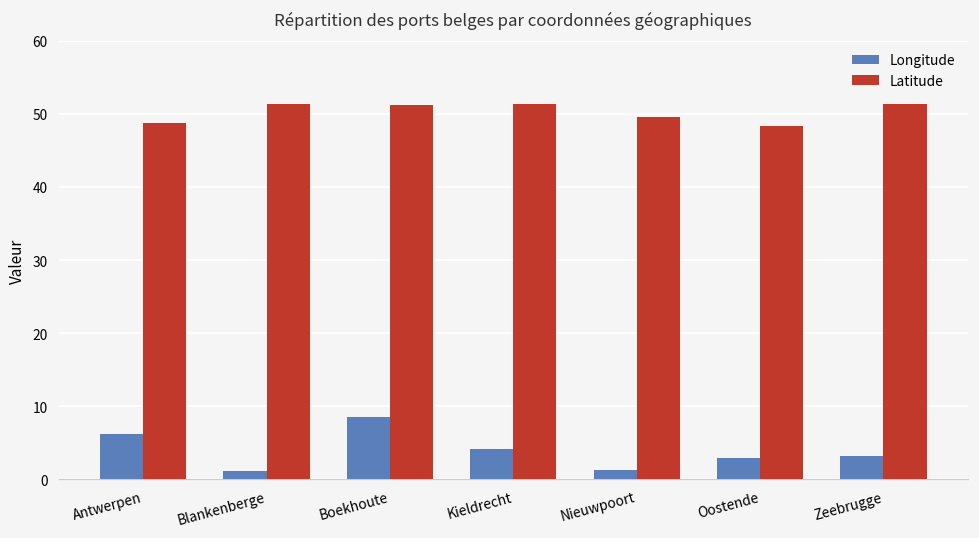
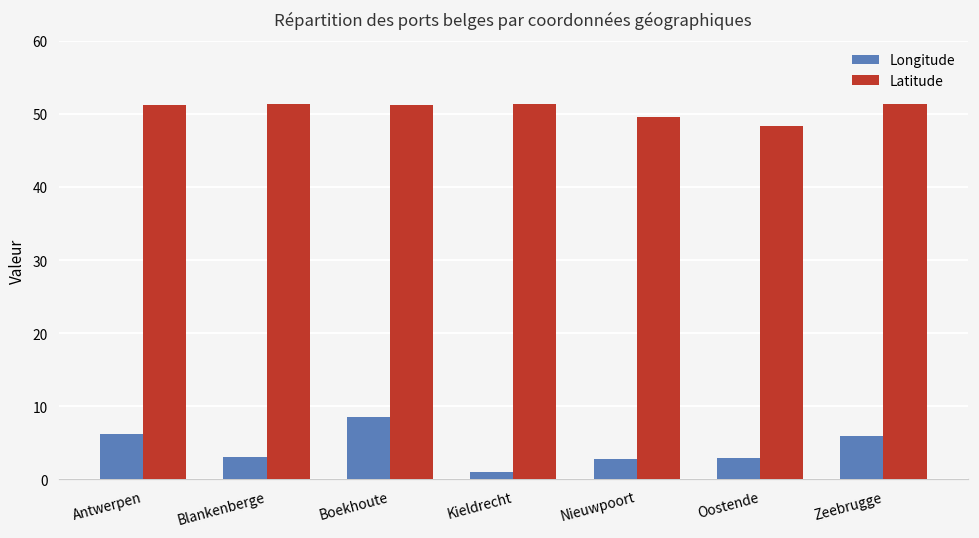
  {
    "Longitude": {
      "Antwerpen": 6,
-     "Blankenberge": 1,
+     "Blankenberge": 3,
      "Boekhoute": 9,
-     "Kieldrecht": 4,
-     "Nieuwpoort": 1,
+     "Kieldrecht": 1,
+     "Nieuwpoort": 3,
      "Oostende": 3,
-     "Zeebrugge": 3
+     "Zeebrugge": 6
    },
    "Latitude": {
-     "Antwerpen": 49,
+     "Antwerpen": 51,
      "Blankenberge": 51,
      "Boekhoute": 51,
      "Kieldrecht": 51,
      "Nieuwpoort": 50,
      "Oostende": 48,
      "Zeebrugge": 51
    }
  }
